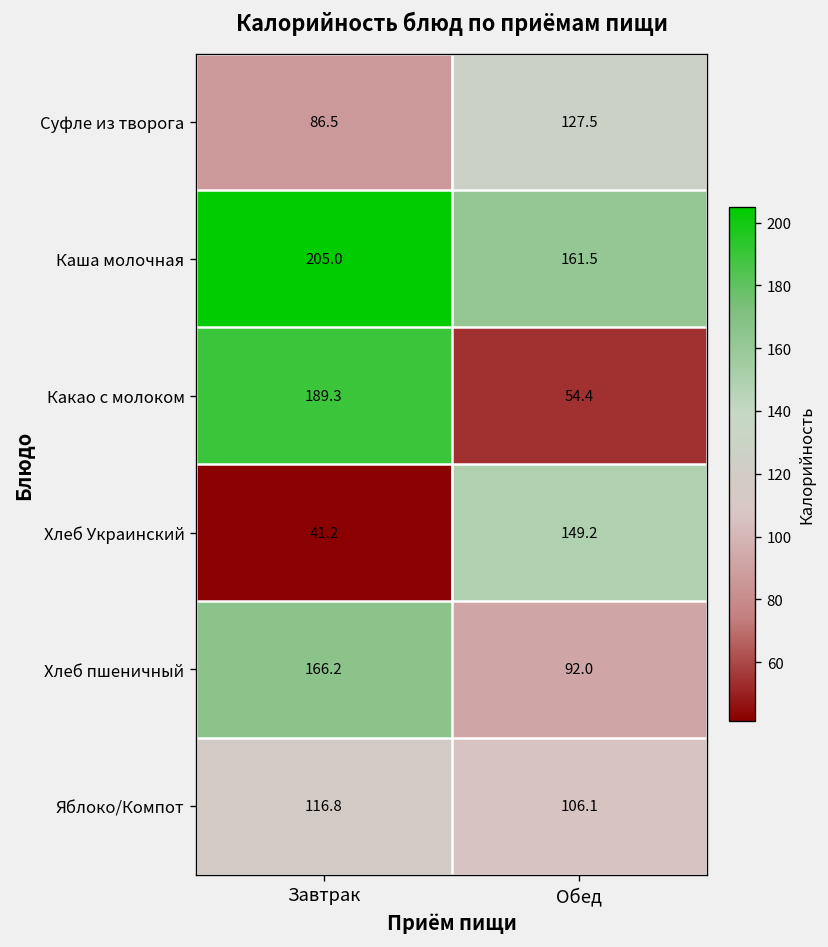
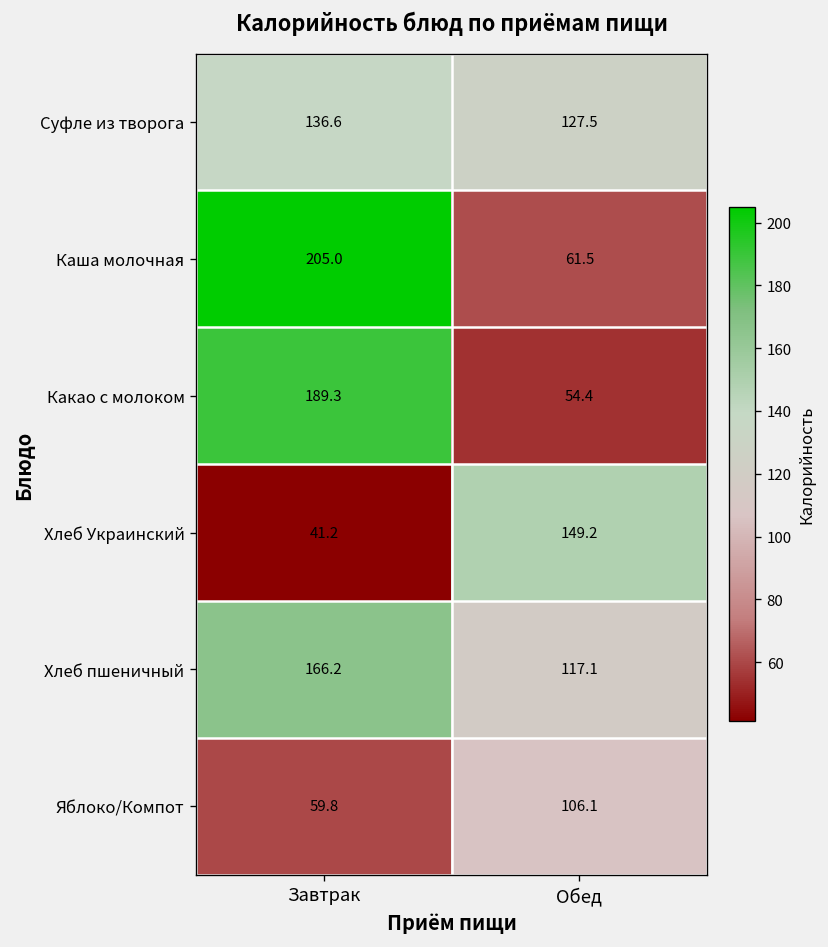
  {
    "Суфле из творога": {
-     "Завтрак": 86.5,
+     "Завтрак": 136.6,
      "Обед": 127.5
    },
    "Каша молочная": {
      "Завтрак": 205.0,
-     "Обед": 161.5
+     "Обед": 61.5
    },
    "Какао с молоком": {
      "Завтрак": 189.3,
      "Обед": 54.4
    },
    "Хлеб Украинский": {
      "Завтрак": 41.2,
      "Обед": 149.2
    },
    "Хлеб пшеничный": {
      "Завтрак": 166.2,
-     "Обед": 92.0
+     "Обед": 117.1
    },
    "Яблоко/Компот": {
-     "Завтрак": 116.8,
+     "Завтрак": 59.8,
      "Обед": 106.1
    }
  }
